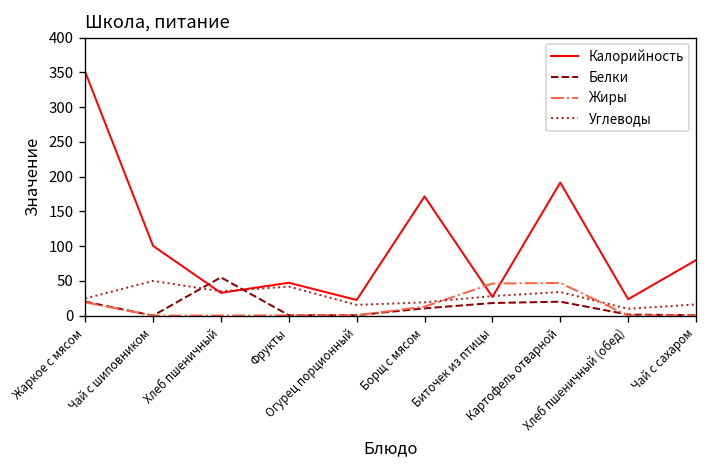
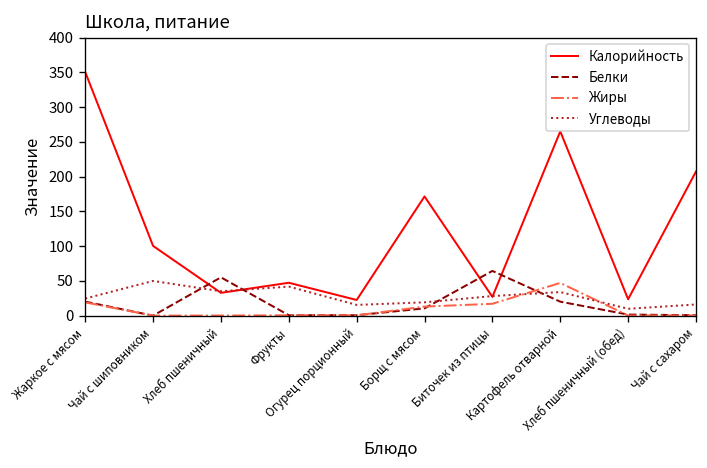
  {
    "Калорийность": {
      "Жаркое с мясом": 350,
      "Чай с шиповником": 100,
      "Фрукты": 50,
      "Огурец порционный": 20,
      "Борщ с мясом": 170,
-     "Картофель отварной": 190,
+     "Картофель отварной": 270,
      "Хлеб пшеничный (обед)": 20,
-     "Чай с сахаром": 80
+     "Чай с сахаром": 210
    },
    "Белки": {
      "Хлеб пшеничный": 60,
-     "Биточек из птицы": 20,
+     "Биточек из птицы": 60,
      "Картофель отварной": 20
    },
    "Жиры": {
      "Хлеб пшеничный": 0,
-     "Биточек из птицы": 50,
+     "Биточек из птицы": 20,
      "Картофель отварной": 50
    },
    "Углеводы": {
      "Жаркое с мясом": 20,
      "Чай с шиповником": 50,
      "Фрукты": 40,
      "Огурец порционный": 20,
      "Борщ с мясом": 20,
      "Картофель отварной": 30,
      "Хлеб пшеничный (обед)": 10,
      "Чай с сахаром": 20
    }
  }
